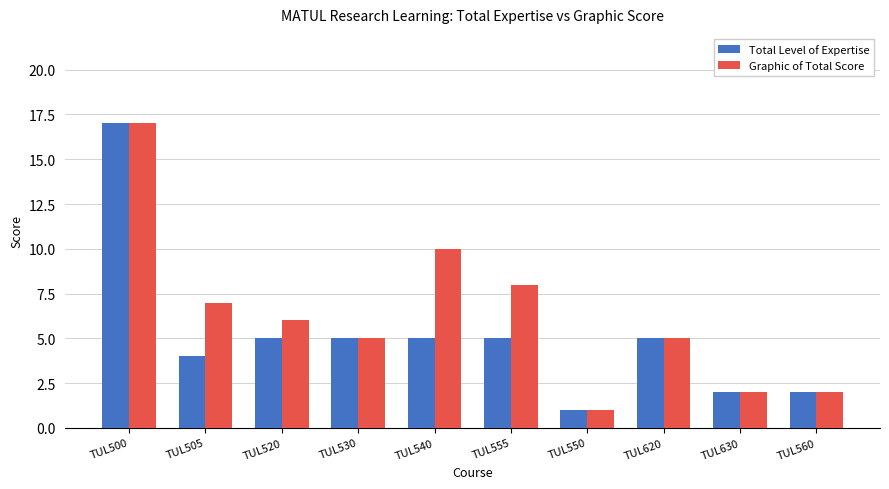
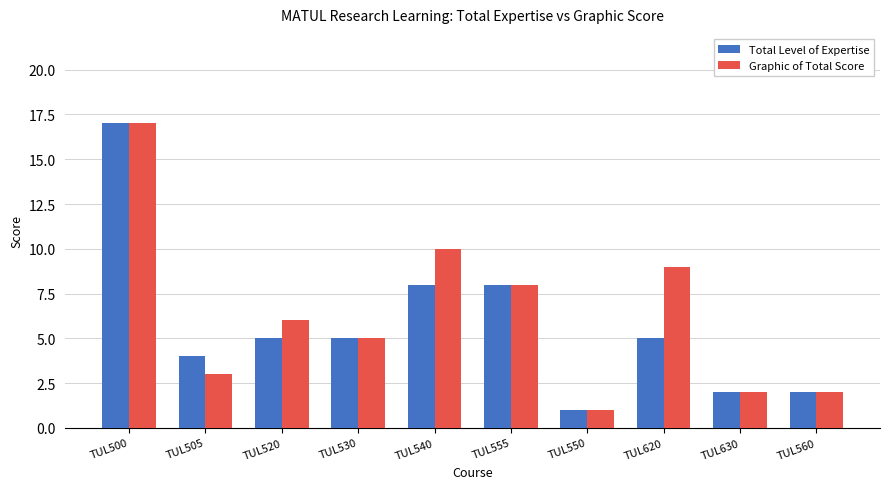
  {
    "Total Level of Expertise": {
      "TUL500": 17,
      "TUL505": 4,
      "TUL520": 5,
      "TUL530": 5,
-     "TUL540": 5,
-     "TUL555": 5,
+     "TUL540": 8,
+     "TUL555": 8,
      "TUL550": 1,
      "TUL620": 5,
      "TUL630": 2,
      "TUL560": 2
    },
    "Graphic of Total Score": {
      "TUL500": 17,
-     "TUL505": 7,
+     "TUL505": 3,
      "TUL520": 6,
      "TUL530": 5,
      "TUL540": 10,
      "TUL555": 8,
      "TUL550": 1,
-     "TUL620": 5,
+     "TUL620": 9,
      "TUL630": 2,
      "TUL560": 2
    }
  }
